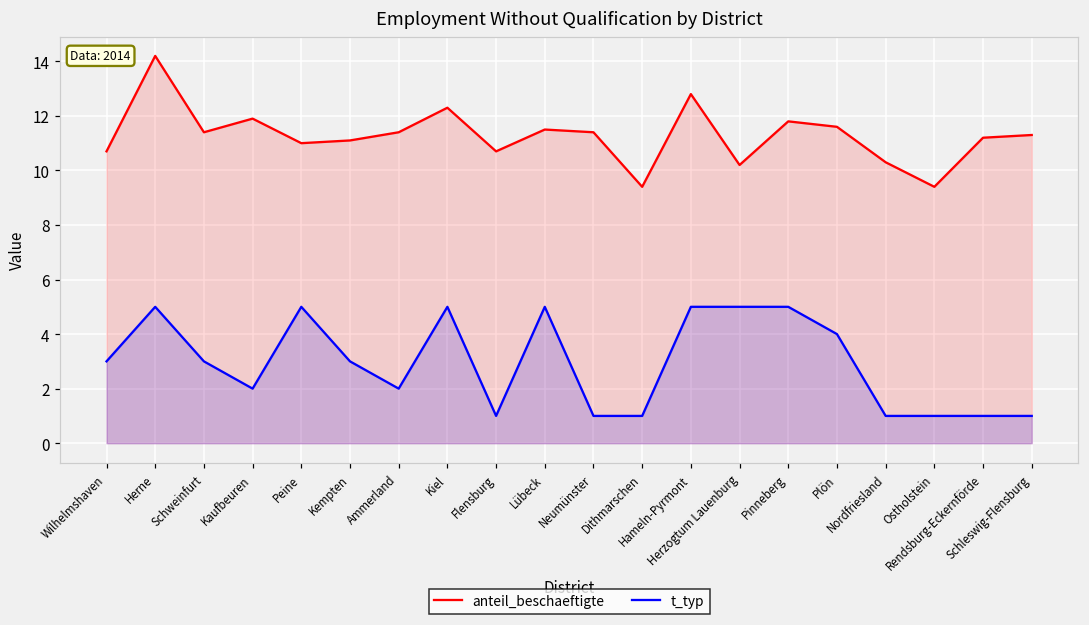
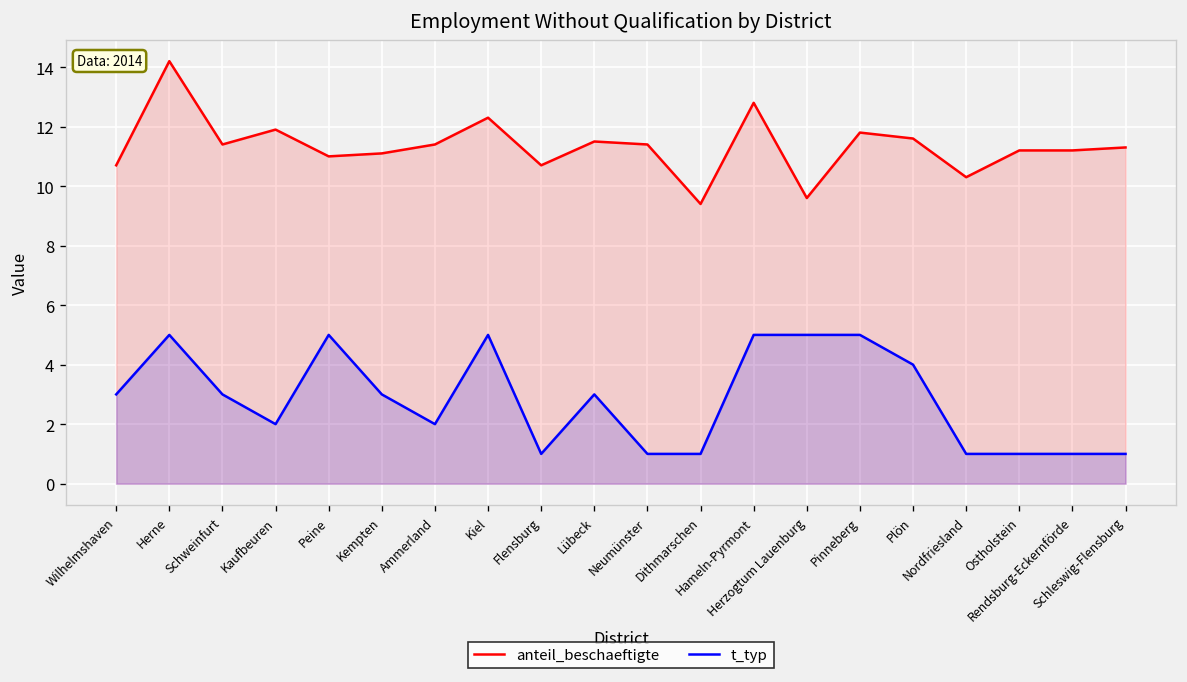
  {
    "anteil_beschaeftigte": {
      "Wilhelmshaven": 10.7,
      "Schweinfurt": 11.4,
      "Kaufbeuren": 11.9,
      "Peine": 11.0,
      "Kempten": 11.1,
      "Ammerland": 11.4,
      "Kiel": 12.3,
      "Flensburg": 10.7,
      "Lübeck": 11.5,
      "Neumünster": 11.4,
      "Dithmarschen": 9.4,
      "Hameln-Pyrmont": 12.8,
-     "Herzogtum Lauenburg": 10.2,
+     "Herzogtum Lauenburg": 9.6,
      "Pinneberg": 11.8,
      "Plön": 11.6,
      "Nordfriesland": 10.3,
-     "Ostholstein": 9.4,
+     "Ostholstein": 11.2,
      "Rendsburg-Eckernförde": 11.2,
      "Schleswig-Flensburg": 11.3
    },
    "t_typ": {
      "Wilhelmshaven": 3,
      "Herne": 5,
      "Schweinfurt": 3,
      "Kaufbeuren": 2,
      "Peine": 5,
      "Kempten": 3,
      "Ammerland": 2,
      "Kiel": 5,
      "Flensburg": 1,
-     "Lübeck": 5,
+     "Lübeck": 3,
      "Neumünster": 1,
      "Dithmarschen": 1,
      "Hameln-Pyrmont": 5,
      "Herzogtum Lauenburg": 5,
      "Pinneberg": 5,
      "Plön": 4,
      "Nordfriesland": 1,
      "Ostholstein": 1,
      "Rendsburg-Eckernförde": 1,
      "Schleswig-Flensburg": 1
    }
  }
